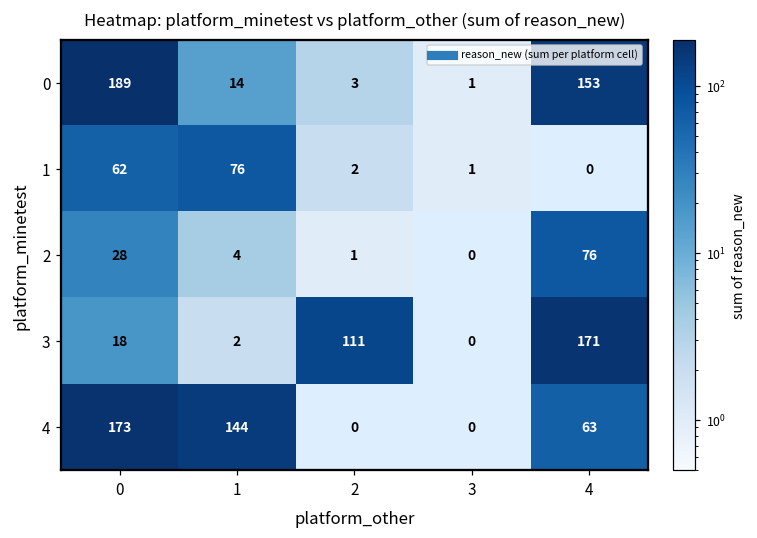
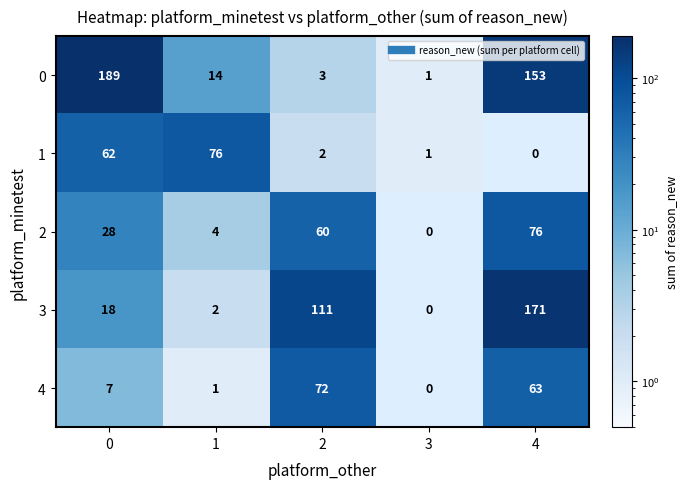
  {
    "0": {
      "0": 189,
      "1": 14,
      "2": 3,
      "3": 1,
      "4": 153
    },
    "1": {
      "0": 62,
      "1": 76,
      "2": 2,
      "3": 1,
      "4": 0
    },
    "2": {
      "0": 28,
      "1": 4,
-     "2": 1,
+     "2": 60,
      "3": 0,
      "4": 76
    },
    "3": {
      "0": 18,
      "1": 2,
      "2": 111,
      "3": 0,
      "4": 171
    },
    "4": {
-     "0": 173,
-     "1": 144,
-     "2": 0,
+     "0": 7,
+     "1": 1,
+     "2": 72,
      "3": 0,
      "4": 63
    }
  }
